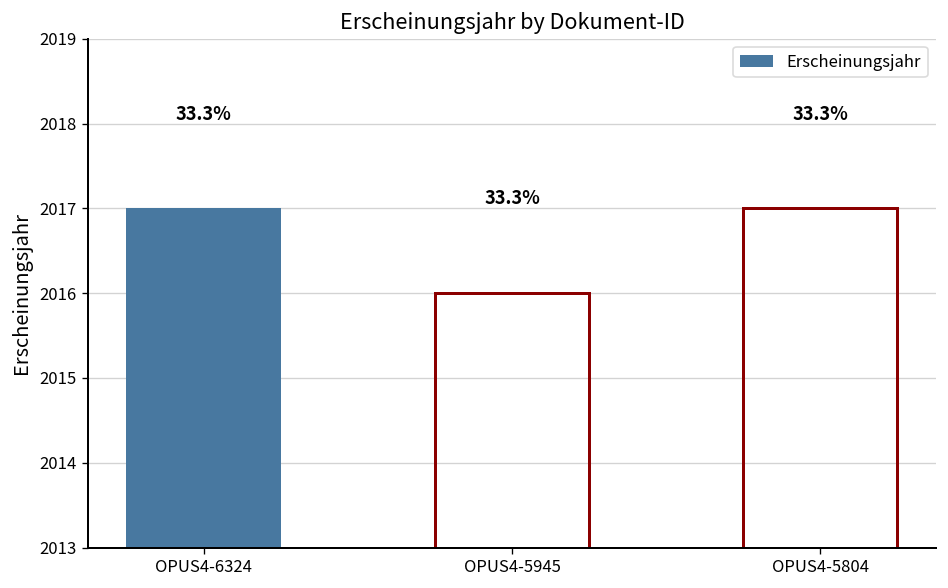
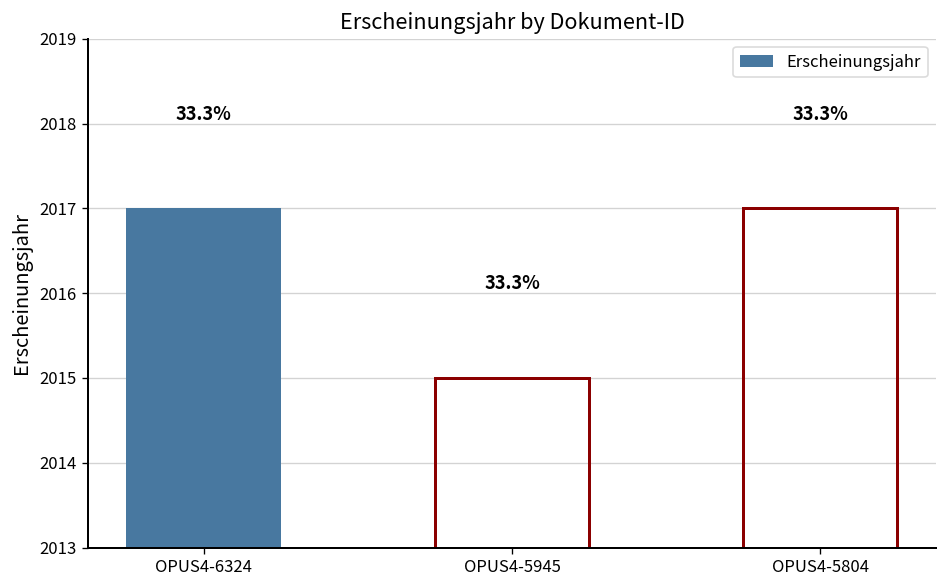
  {
    "OPUS4-6324": 2017,
-   "OPUS4-5945": 2016,
+   "OPUS4-5945": 2015,
    "OPUS4-5804": 2017
  }
